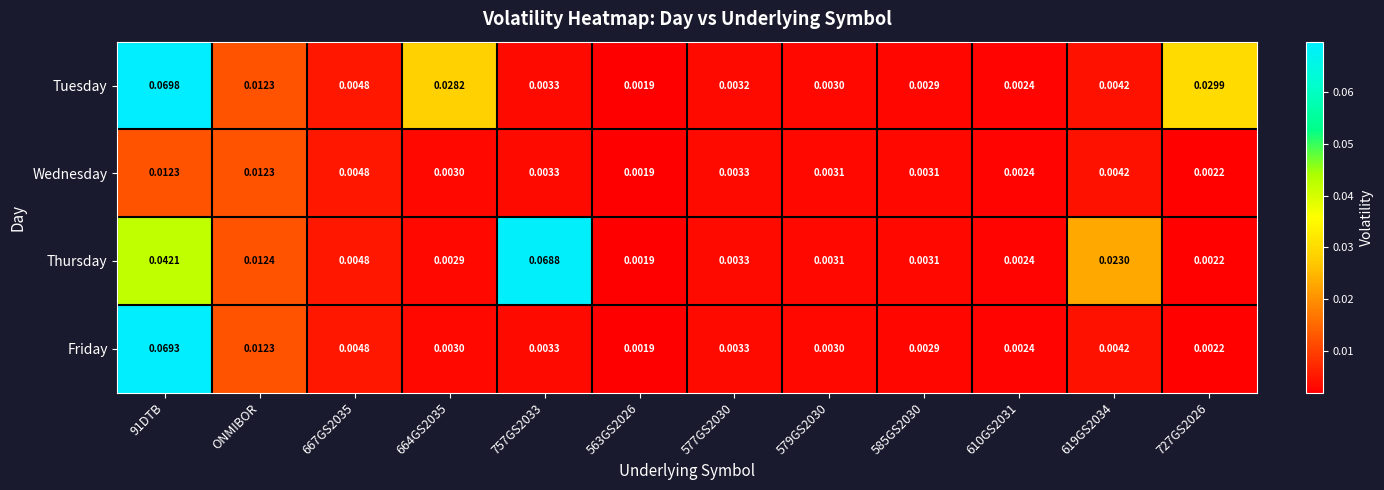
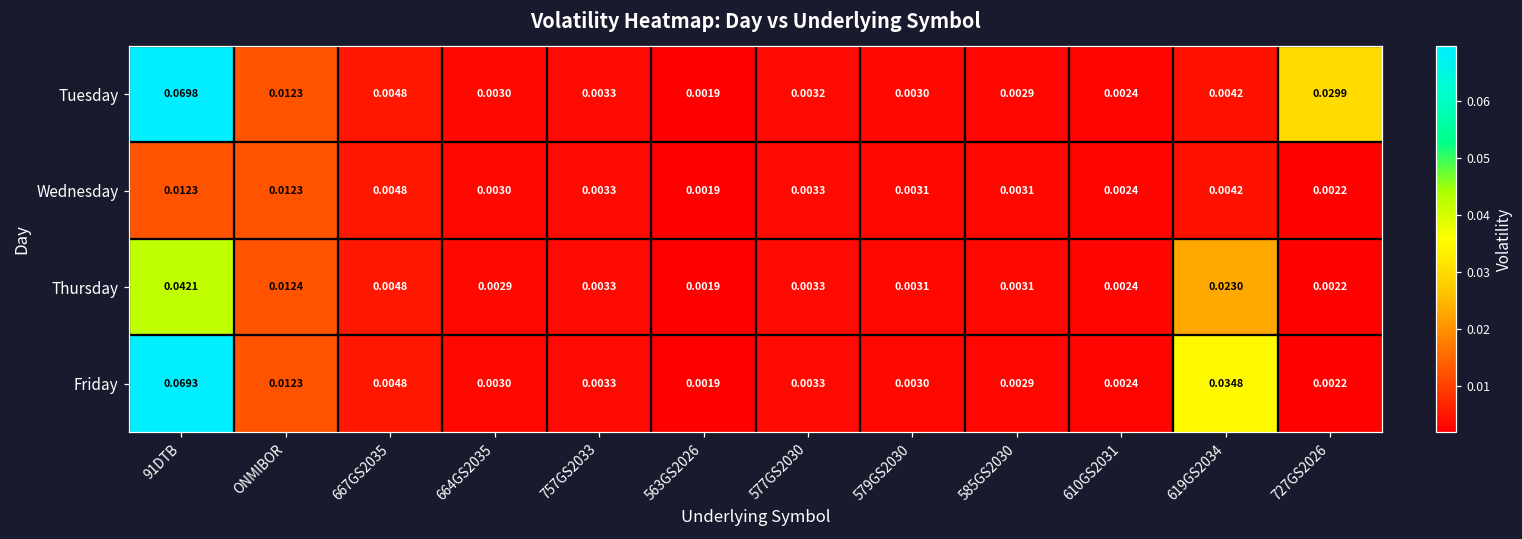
  {
    "Tuesday": {
      "91DTB": 0.0698,
      "ONMIBOR": 0.0123,
      "667GS2035": 0.0048,
-     "664GS2035": 0.0282,
+     "664GS2035": 0.0030,
      "757GS2033": 0.0033,
      "563GS2026": 0.0019,
      "577GS2030": 0.0032,
      "579GS2030": 0.0030,
      "585GS2030": 0.0029,
      "610GS2031": 0.0024,
      "619GS2034": 0.0042,
      "727GS2026": 0.0299
    },
    "Wednesday": {
      "91DTB": 0.0123,
      "ONMIBOR": 0.0123,
      "667GS2035": 0.0048,
      "664GS2035": 0.0030,
      "757GS2033": 0.0033,
      "563GS2026": 0.0019,
      "577GS2030": 0.0033,
      "579GS2030": 0.0031,
      "585GS2030": 0.0031,
      "610GS2031": 0.0024,
      "619GS2034": 0.0042,
      "727GS2026": 0.0022
    },
    "Thursday": {
      "91DTB": 0.0421,
      "ONMIBOR": 0.0124,
      "667GS2035": 0.0048,
      "664GS2035": 0.0029,
-     "757GS2033": 0.0688,
+     "757GS2033": 0.0033,
      "563GS2026": 0.0019,
      "577GS2030": 0.0033,
      "579GS2030": 0.0031,
      "585GS2030": 0.0031,
      "610GS2031": 0.0024,
      "619GS2034": 0.0230,
      "727GS2026": 0.0022
    },
    "Friday": {
      "91DTB": 0.0693,
      "ONMIBOR": 0.0123,
      "667GS2035": 0.0048,
      "664GS2035": 0.0030,
      "757GS2033": 0.0033,
      "563GS2026": 0.0019,
      "577GS2030": 0.0033,
      "579GS2030": 0.0030,
      "585GS2030": 0.0029,
      "610GS2031": 0.0024,
-     "619GS2034": 0.0042,
+     "619GS2034": 0.0348,
      "727GS2026": 0.0022
    }
  }
